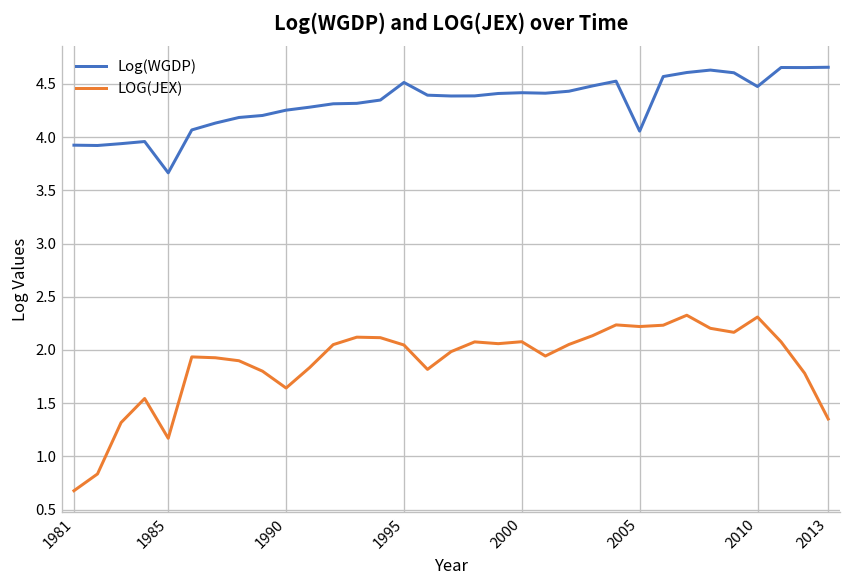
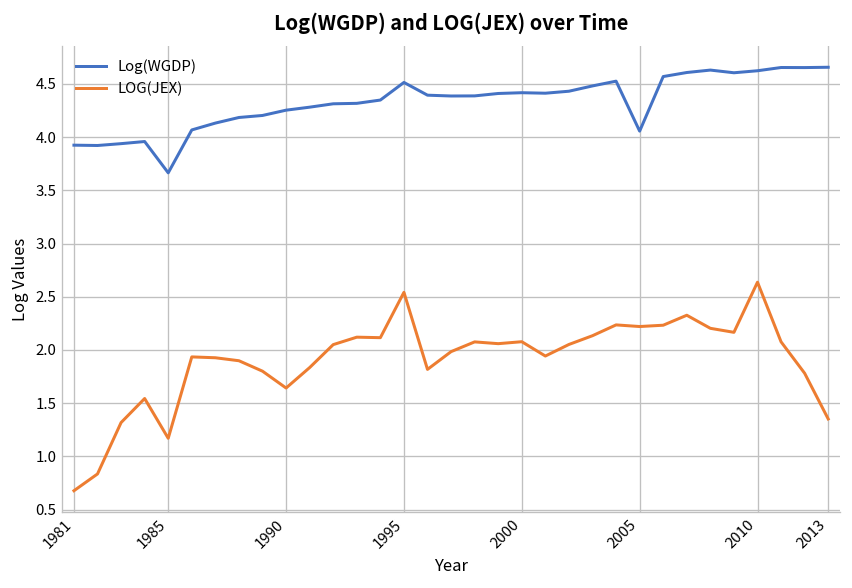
  {
    "Log(WGDP)": {
      "1981": 3.9,
      "1985": 3.7,
      "1990": 4.3,
      "1995": 4.5,
      "2000": 4.4,
      "2005": 4.1,
-     "2010": 4.5,
+     "2010": 4.6,
      "2013": 4.7
    },
    "LOG(JEX)": {
      "1981": 0.7,
      "1985": 1.2,
      "1990": 1.6,
-     "1995": 2.0,
+     "1995": 2.5,
      "2000": 2.1,
      "2005": 2.2,
-     "2010": 2.3,
+     "2010": 2.6,
      "2013": 1.4
    }
  }
